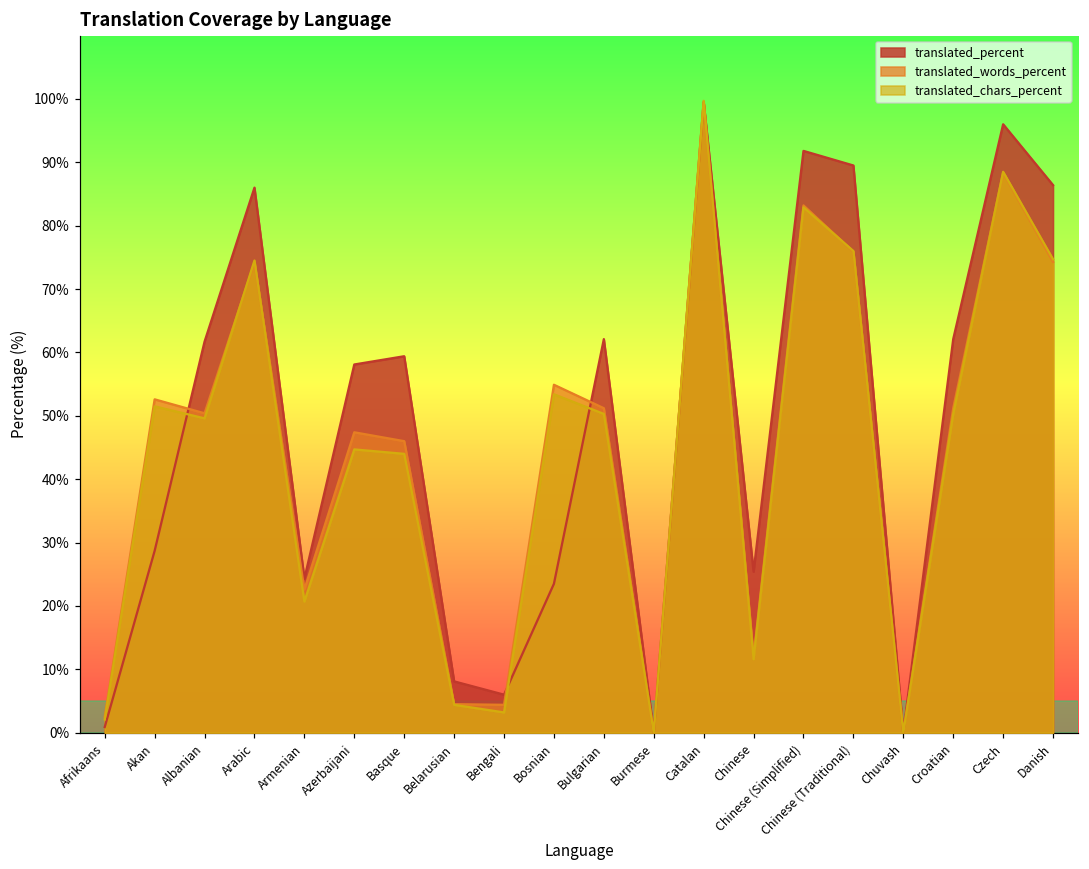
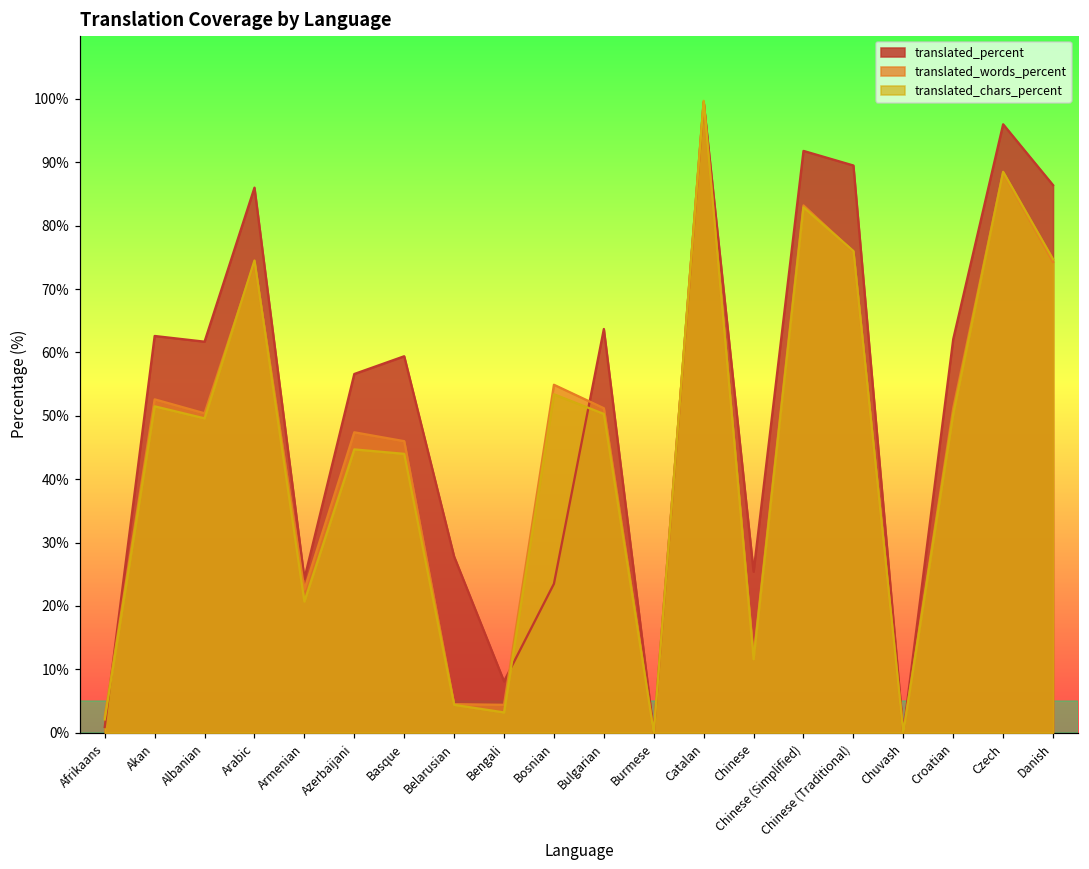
  {
    "translated_percent": {
-     "Akan": "29%",
+     "Akan": "63%",
      "Albanian": "62%",
      "Arabic": "86%",
      "Armenian": "24%",
-     "Azerbaijani": "58%",
+     "Azerbaijani": "57%",
      "Basque": "59%",
-     "Belarusian": "8%",
-     "Bengali": "6%",
+     "Belarusian": "28%",
+     "Bengali": "8%",
      "Bosnian": "24%",
-     "Bulgarian": "62%",
+     "Bulgarian": "64%",
      "Chinese": "25%",
      "Chinese (Simplified)": "92%",
      "Chinese (Traditional)": "90%",
      "Croatian": "62%",
      "Czech": "96%",
      "Danish": "86%"
    }
  }
